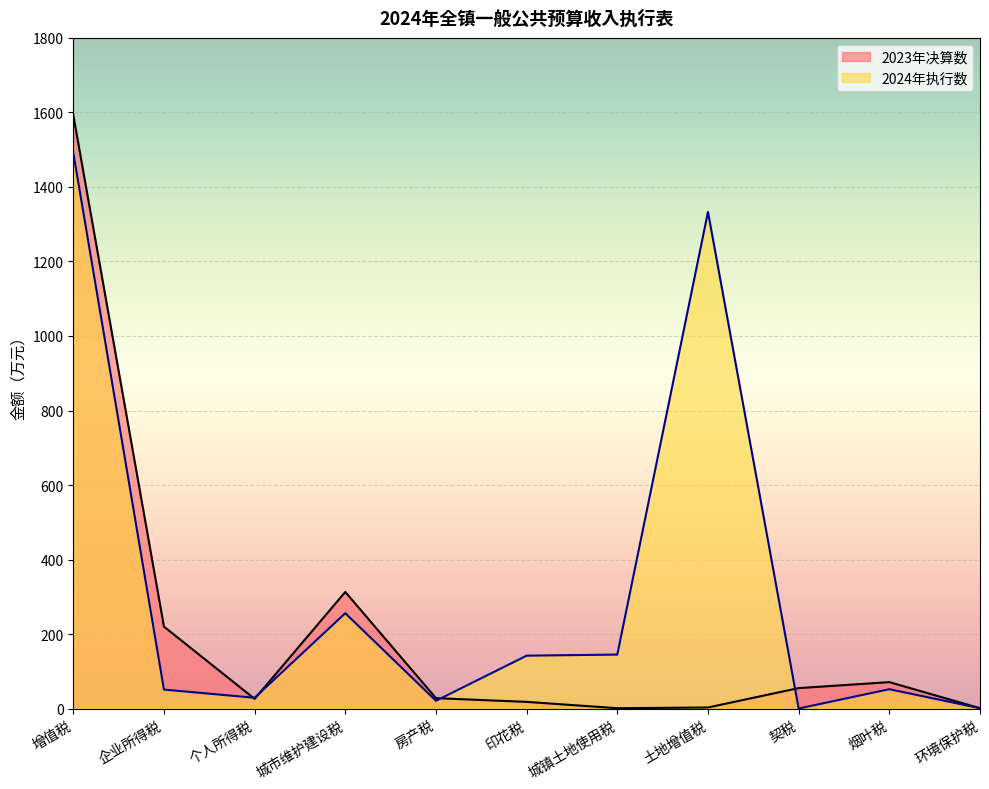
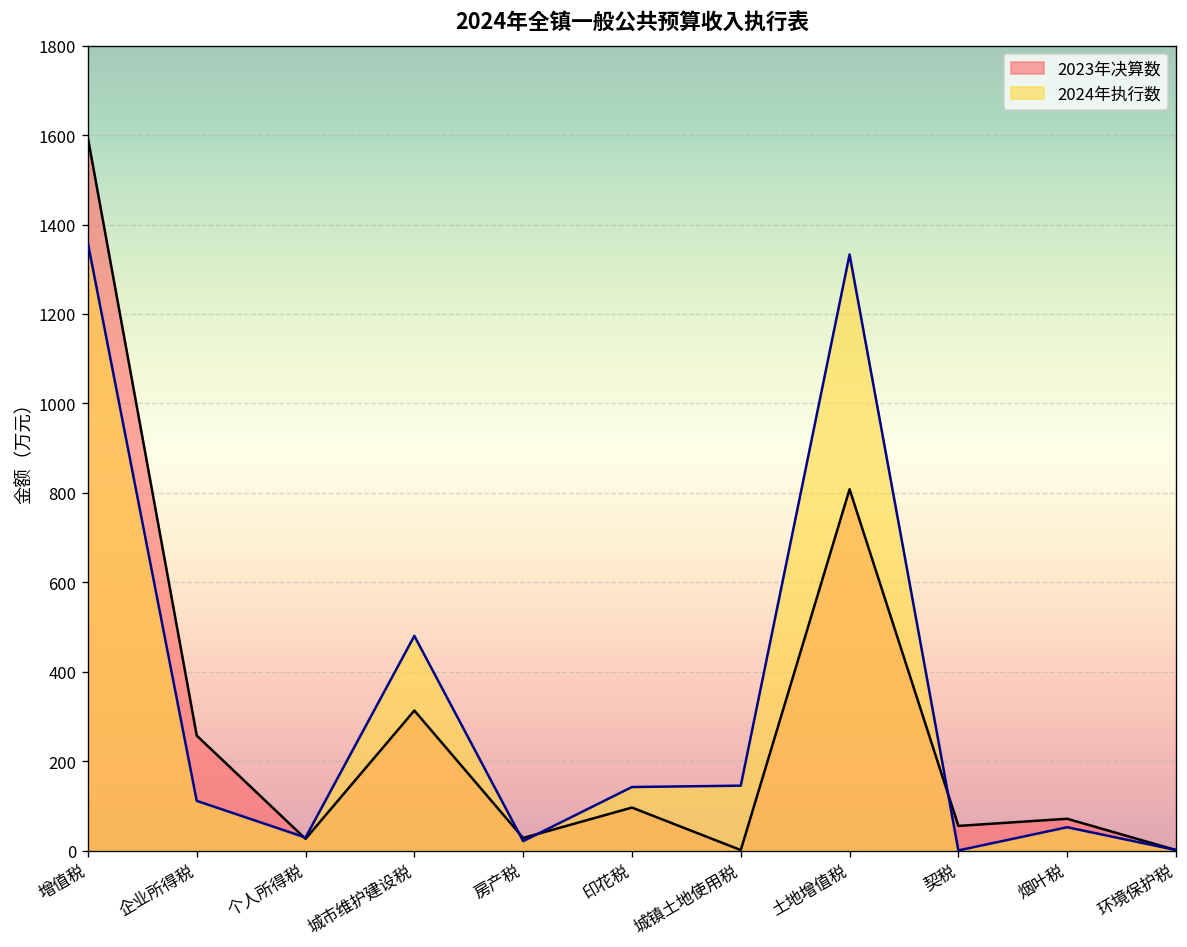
  {
    "2023年决算数": {
      "增值税": 1590,
-     "企业所得税": 220,
+     "企业所得税": 260,
      "城市维护建设税": 310,
      "房产税": 30,
-     "印花税": 20,
+     "印花税": 100,
      "城镇土地使用税": 0,
-     "土地增值税": 0,
+     "土地增值税": 810,
      "契税": 60,
      "烟叶税": 70
    },
    "2024年执行数": {
-     "增值税": 1490,
-     "企业所得税": 50,
-     "城市维护建设税": 260,
+     "增值税": 1360,
+     "企业所得税": 110,
+     "城市维护建设税": 480,
      "房产税": 20,
      "印花税": 140,
      "城镇土地使用税": 150,
      "土地增值税": 1330,
      "契税": 0,
      "烟叶税": 50
    }
  }
